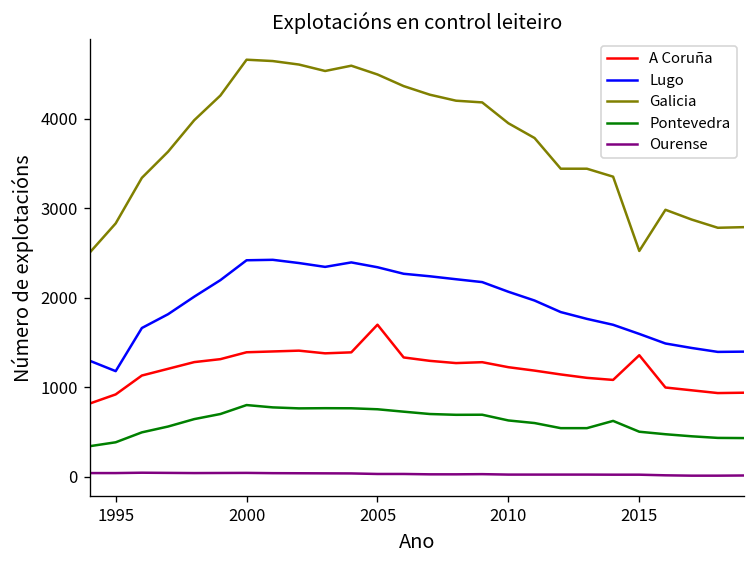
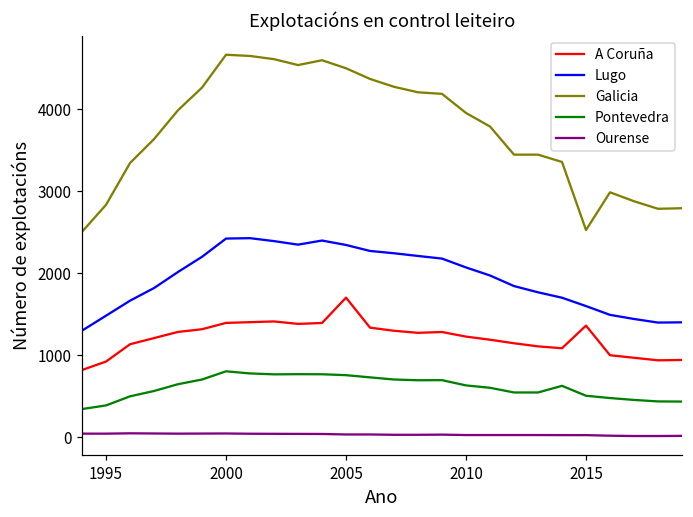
  {
    "A Coruña": {
      "1995": 900,
      "2000": 1400,
      "2005": 1700,
      "2010": 1200,
      "2015": 1400
    },
    "Lugo": {
-     "1995": 1200,
+     "1995": 1500,
      "2000": 2400,
      "2005": 2300,
      "2010": 2100,
      "2015": 1600
    },
    "Galicia": {
      "1995": 2800,
      "2000": 4700,
      "2005": 4500,
      "2010": 4000,
      "2015": 2500
    },
    "Pontevedra": {
      "1995": 400,
      "2000": 800,
      "2005": 800,
      "2010": 600,
      "2015": 500
    },
    "Ourense": {
      "1995": 0,
      "2000": 0,
      "2005": 0,
      "2010": 0,
      "2015": 0
    }
  }
